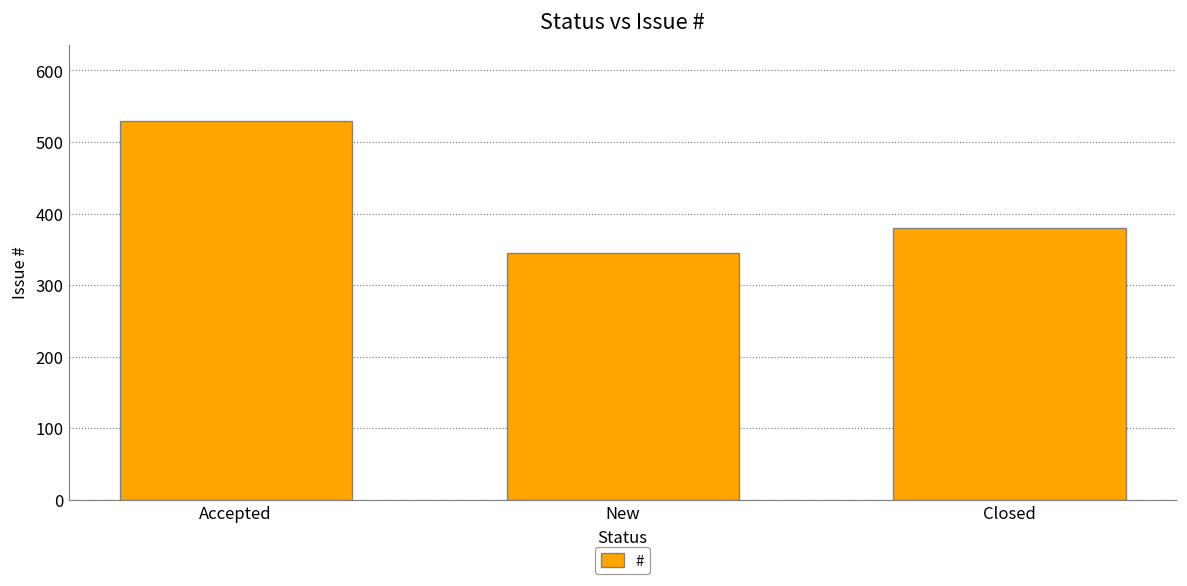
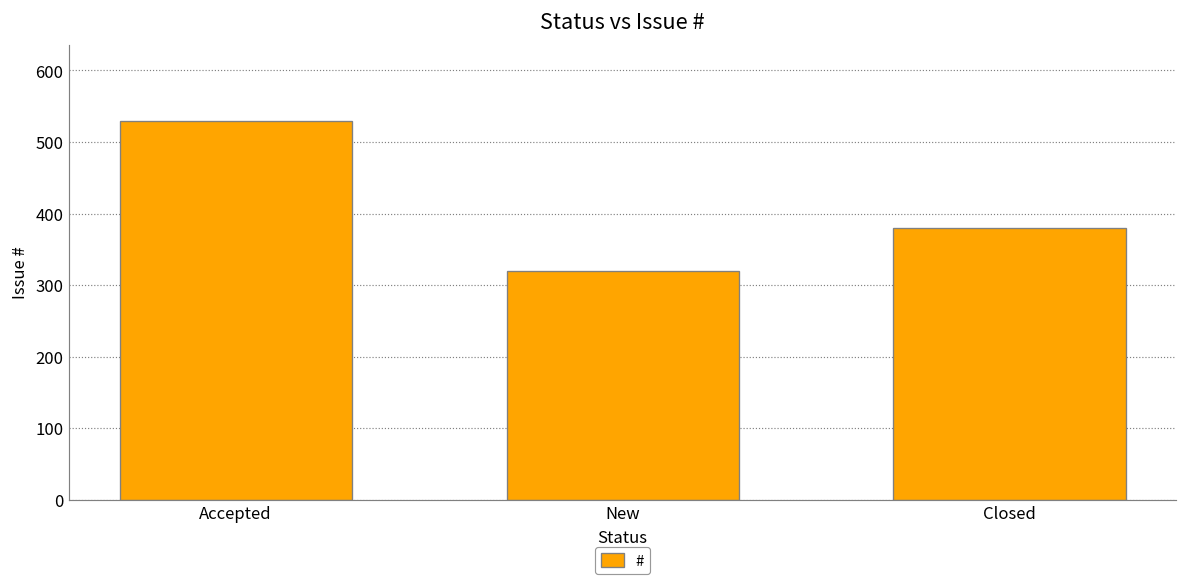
  {
    "Accepted": 530,
-   "New": 350,
+   "New": 320,
    "Closed": 380
  }
